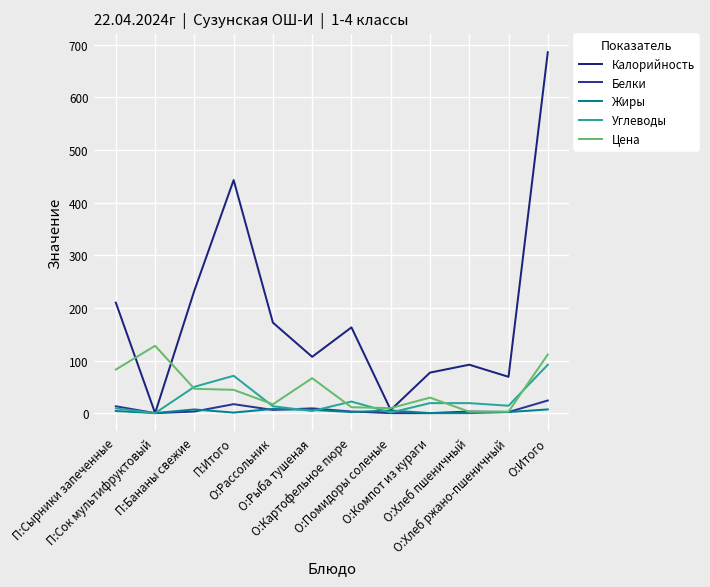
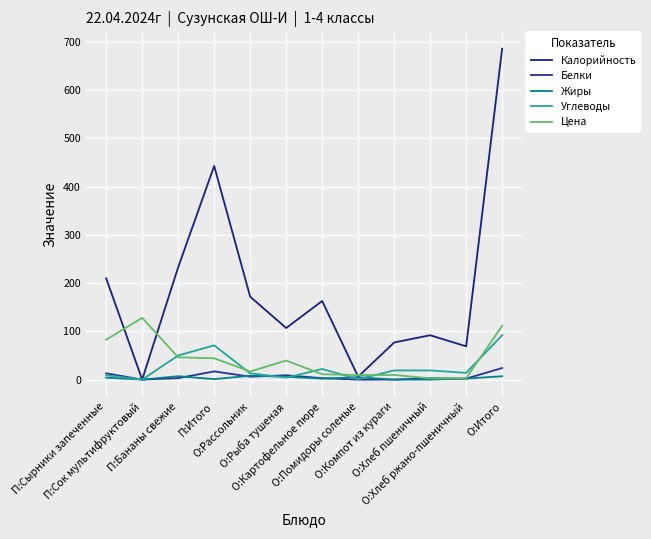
  {
    "Цена": {
      "П:Сырники запеченные": 80,
      "П:Сок мультифруктовый": 130,
      "П:Итого": 40,
-     "О:Рыба тушеная": 70,
+     "О:Рыба тушеная": 40,
      "О:Картофельное пюре": 10,
-     "О:Компот из кураги": 30,
+     "О:Компот из кураги": 10,
      "О:Итого": 110
    }
  }
